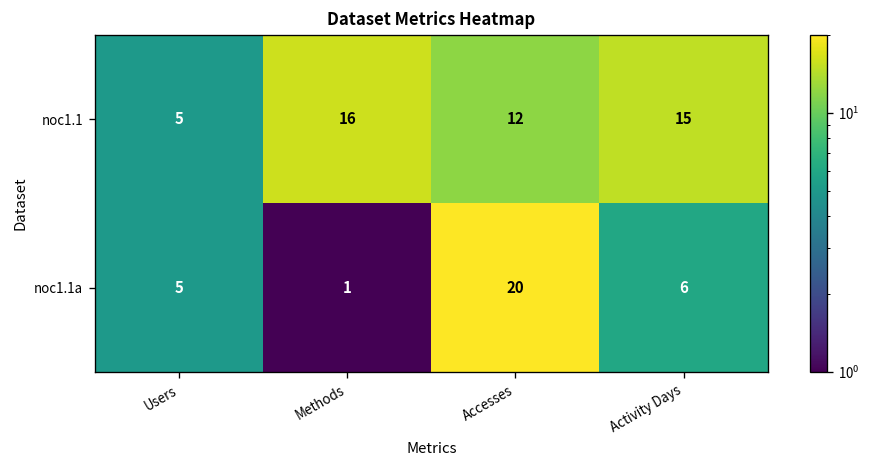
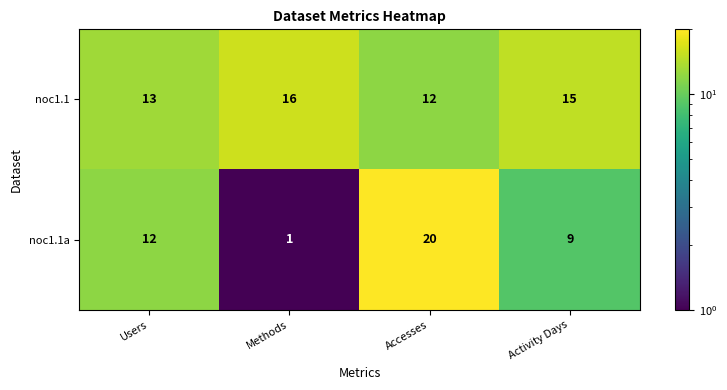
  {
    "noc1.1": {
-     "Users": 5,
+     "Users": 13,
      "Methods": 16,
      "Accesses": 12,
      "Activity Days": 15
    },
    "noc1.1a": {
-     "Users": 5,
+     "Users": 12,
      "Methods": 1,
      "Accesses": 20,
-     "Activity Days": 6
+     "Activity Days": 9
    }
  }
